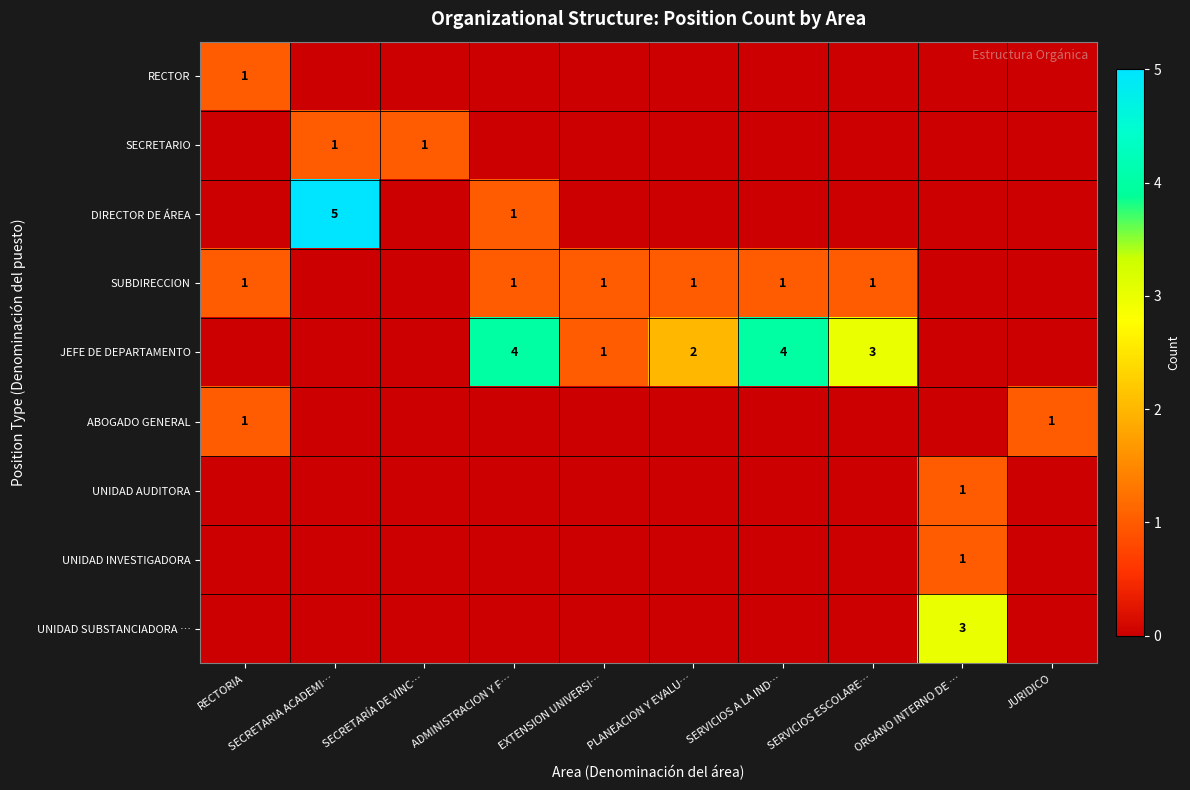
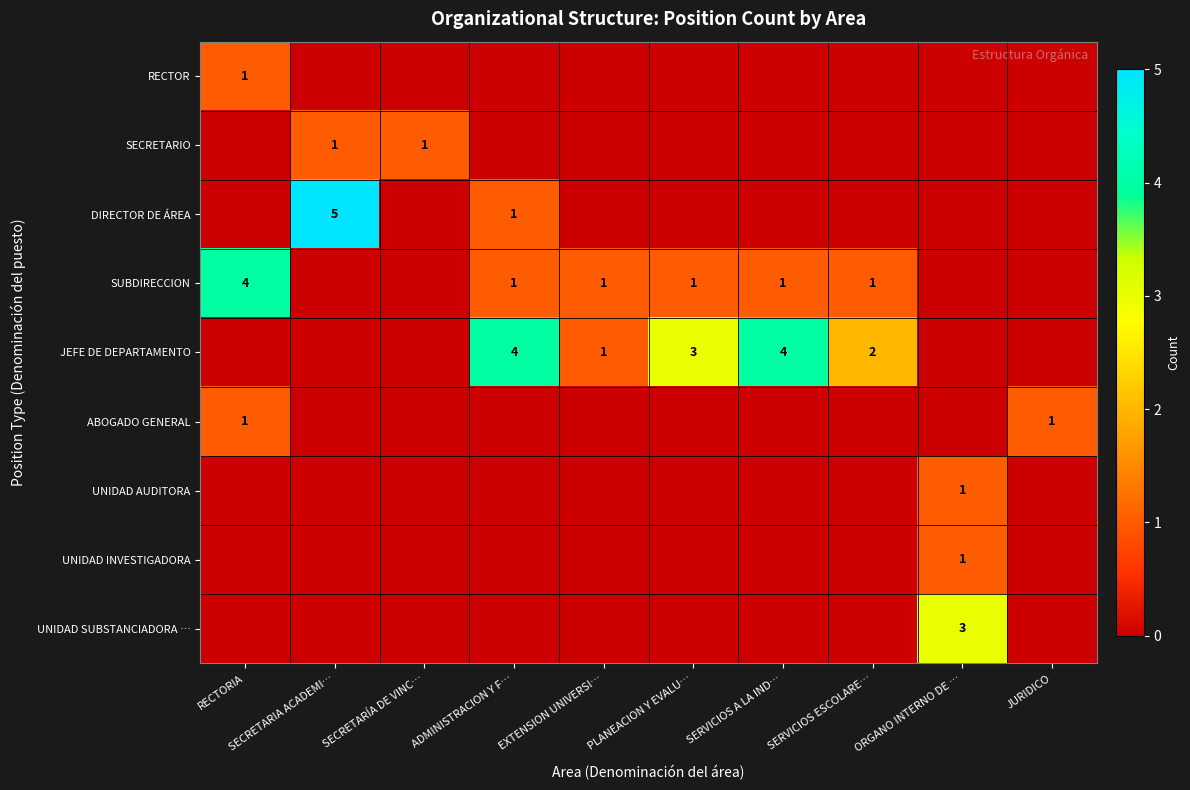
  {
    "RECTOR": {
      "RECTORIA": 1
    },
    "SECRETARIO": {
      "SECRETARIA ACADEMI…": 1,
      "SECRETARÍA DE VINC…": 1
    },
    "DIRECTOR DE ÁREA": {
      "SECRETARIA ACADEMI…": 5,
      "ADMINISTRACION Y F…": 1
    },
    "SUBDIRECCION": {
-     "RECTORIA": 1,
+     "RECTORIA": 4,
      "ADMINISTRACION Y F…": 1,
      "EXTENSION UNIVERSI…": 1,
      "PLANEACION Y EVALU…": 1,
      "SERVICIOS A LA IND…": 1,
      "SERVICIOS ESCOLARE…": 1
    },
    "JEFE DE DEPARTAMENTO": {
      "ADMINISTRACION Y F…": 4,
      "EXTENSION UNIVERSI…": 1,
-     "PLANEACION Y EVALU…": 2,
+     "PLANEACION Y EVALU…": 3,
      "SERVICIOS A LA IND…": 4,
-     "SERVICIOS ESCOLARE…": 3
+     "SERVICIOS ESCOLARE…": 2
    },
    "ABOGADO GENERAL": {
      "RECTORIA": 1,
      "JURIDICO": 1
    },
    "UNIDAD AUDITORA": {
      "ORGANO INTERNO DE …": 1
    },
    "UNIDAD INVESTIGADORA": {
      "ORGANO INTERNO DE …": 1
    },
    "UNIDAD SUBSTANCIADORA …": {
      "ORGANO INTERNO DE …": 3
    }
  }
